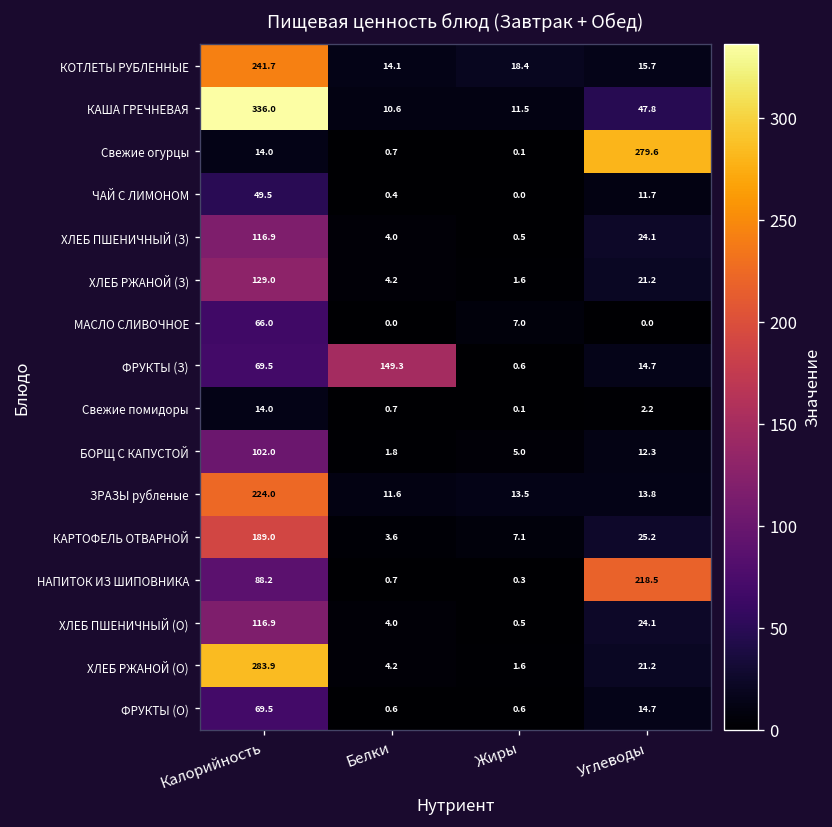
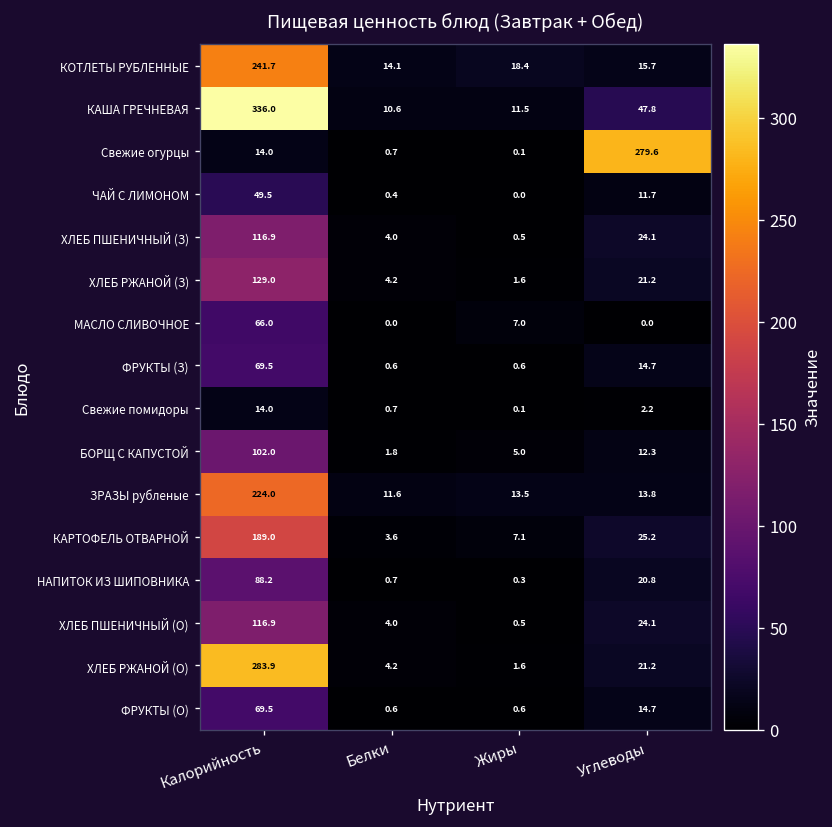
  {
    "КОТЛЕТЫ РУБЛЕННЫЕ": {
      "Калорийность": 241.7,
      "Белки": 14.1,
      "Жиры": 18.4,
      "Углеводы": 15.7
    },
    "КАША ГРЕЧНЕВАЯ": {
      "Калорийность": 336.0,
      "Белки": 10.6,
      "Жиры": 11.5,
      "Углеводы": 47.8
    },
    "Свежие огурцы": {
      "Калорийность": 14.0,
      "Белки": 0.7,
      "Жиры": 0.1,
      "Углеводы": 279.6
    },
    "ЧАЙ С ЛИМОНОМ": {
      "Калорийность": 49.5,
      "Белки": 0.4,
      "Жиры": 0.0,
      "Углеводы": 11.7
    },
    "ХЛЕБ ПШЕНИЧНЫЙ (З)": {
      "Калорийность": 116.9,
      "Белки": 4.0,
      "Жиры": 0.5,
      "Углеводы": 24.1
    },
    "ХЛЕБ РЖАНОЙ (З)": {
      "Калорийность": 129.0,
      "Белки": 4.2,
      "Жиры": 1.6,
      "Углеводы": 21.2
    },
    "МАСЛО СЛИВОЧНОЕ": {
      "Калорийность": 66.0,
      "Белки": 0.0,
      "Жиры": 7.0,
      "Углеводы": 0.0
    },
    "ФРУКТЫ (З)": {
      "Калорийность": 69.5,
-     "Белки": 149.3,
+     "Белки": 0.6,
      "Жиры": 0.6,
      "Углеводы": 14.7
    },
    "Свежие помидоры": {
      "Калорийность": 14.0,
      "Белки": 0.7,
      "Жиры": 0.1,
      "Углеводы": 2.2
    },
    "БОРЩ С КАПУСТОЙ": {
      "Калорийность": 102.0,
      "Белки": 1.8,
      "Жиры": 5.0,
      "Углеводы": 12.3
    },
    "ЗРАЗЫ рубленые": {
      "Калорийность": 224.0,
      "Белки": 11.6,
      "Жиры": 13.5,
      "Углеводы": 13.8
    },
    "КАРТОФЕЛЬ ОТВАРНОЙ": {
      "Калорийность": 189.0,
      "Белки": 3.6,
      "Жиры": 7.1,
      "Углеводы": 25.2
    },
    "НАПИТОК ИЗ ШИПОВНИКА": {
      "Калорийность": 88.2,
      "Белки": 0.7,
      "Жиры": 0.3,
-     "Углеводы": 218.5
+     "Углеводы": 20.8
    },
    "ХЛЕБ ПШЕНИЧНЫЙ (О)": {
      "Калорийность": 116.9,
      "Белки": 4.0,
      "Жиры": 0.5,
      "Углеводы": 24.1
    },
    "ХЛЕБ РЖАНОЙ (О)": {
      "Калорийность": 283.9,
      "Белки": 4.2,
      "Жиры": 1.6,
      "Углеводы": 21.2
    },
    "ФРУКТЫ (О)": {
      "Калорийность": 69.5,
      "Белки": 0.6,
      "Жиры": 0.6,
      "Углеводы": 14.7
    }
  }
